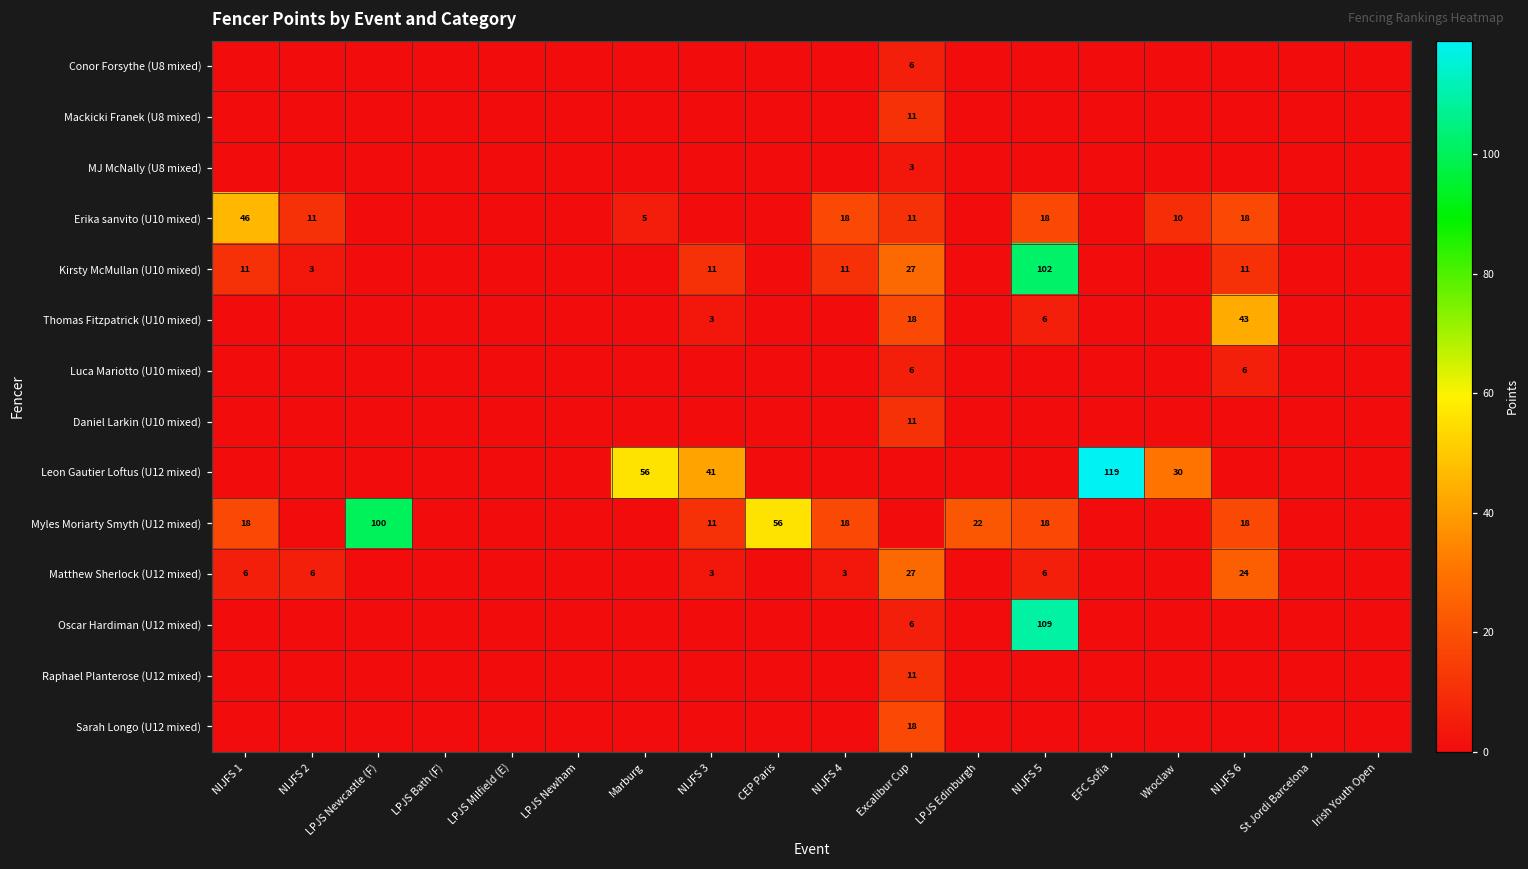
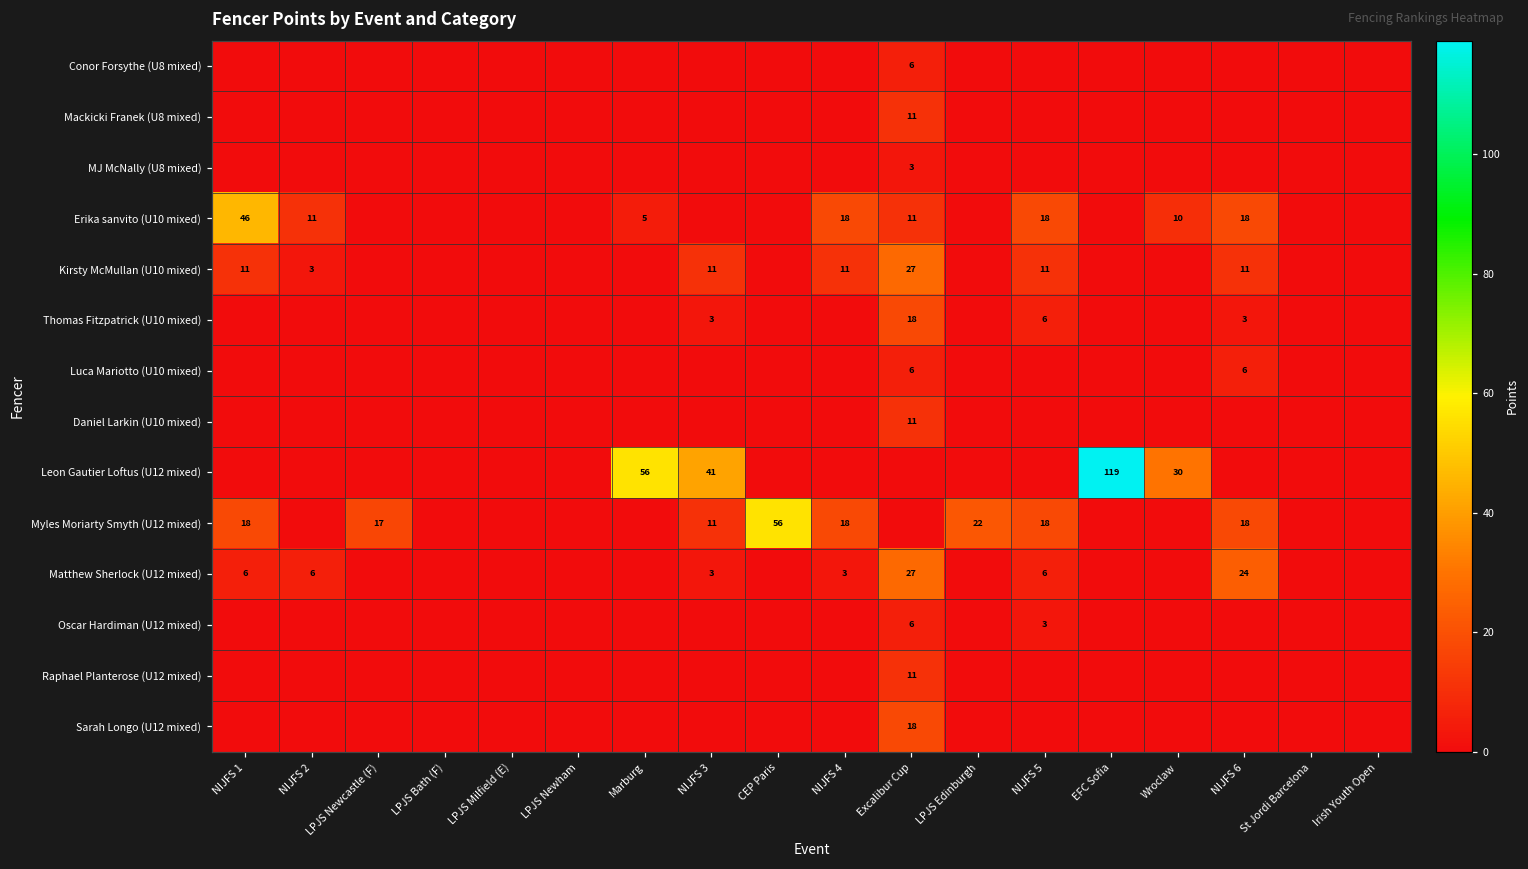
  {
    "Conor Forsythe (U8 mixed)": {
      "Excalibur Cup": 6
    },
    "Mackicki Franek (U8 mixed)": {
      "Excalibur Cup": 11
    },
    "MJ McNally (U8 mixed)": {
      "Excalibur Cup": 3
    },
    "Erika sanvito (U10 mixed)": {
      "NIJFS 1": 46,
      "NIJFS 2": 11,
      "Marburg": 5,
      "NIJFS 4": 18,
      "Excalibur Cup": 11,
      "NIJFS 5": 18,
      "Wroclaw": 10,
      "NIJFS 6": 18
    },
    "Kirsty McMullan (U10 mixed)": {
      "NIJFS 1": 11,
      "NIJFS 2": 3,
      "NIJFS 3": 11,
      "NIJFS 4": 11,
      "Excalibur Cup": 27,
-     "NIJFS 5": 102,
+     "NIJFS 5": 11,
      "NIJFS 6": 11
    },
    "Thomas Fitzpatrick (U10 mixed)": {
      "NIJFS 3": 3,
      "Excalibur Cup": 18,
      "NIJFS 5": 6,
-     "NIJFS 6": 43
+     "NIJFS 6": 3
    },
    "Luca Mariotto (U10 mixed)": {
      "Excalibur Cup": 6,
      "NIJFS 6": 6
    },
    "Daniel Larkin (U10 mixed)": {
      "Excalibur Cup": 11
    },
    "Leon Gautier Loftus (U12 mixed)": {
      "Marburg": 56,
      "NIJFS 3": 41,
      "EFC Sofia": 119,
      "Wroclaw": 30
    },
    "Myles Moriarty Smyth (U12 mixed)": {
      "NIJFS 1": 18,
-     "LPJS Newcastle (F)": 100,
+     "LPJS Newcastle (F)": 17,
      "NIJFS 3": 11,
      "CEP Paris": 56,
      "NIJFS 4": 18,
      "LPJS Edinburgh": 22,
      "NIJFS 5": 18,
      "NIJFS 6": 18
    },
    "Matthew Sherlock (U12 mixed)": {
      "NIJFS 1": 6,
      "NIJFS 2": 6,
      "NIJFS 3": 3,
      "NIJFS 4": 3,
      "Excalibur Cup": 27,
      "NIJFS 5": 6,
      "NIJFS 6": 24
    },
    "Oscar Hardiman (U12 mixed)": {
      "Excalibur Cup": 6,
-     "NIJFS 5": 109
+     "NIJFS 5": 3
    },
    "Raphael Planterose (U12 mixed)": {
      "Excalibur Cup": 11
    },
    "Sarah Longo (U12 mixed)": {
      "Excalibur Cup": 18
    }
  }
